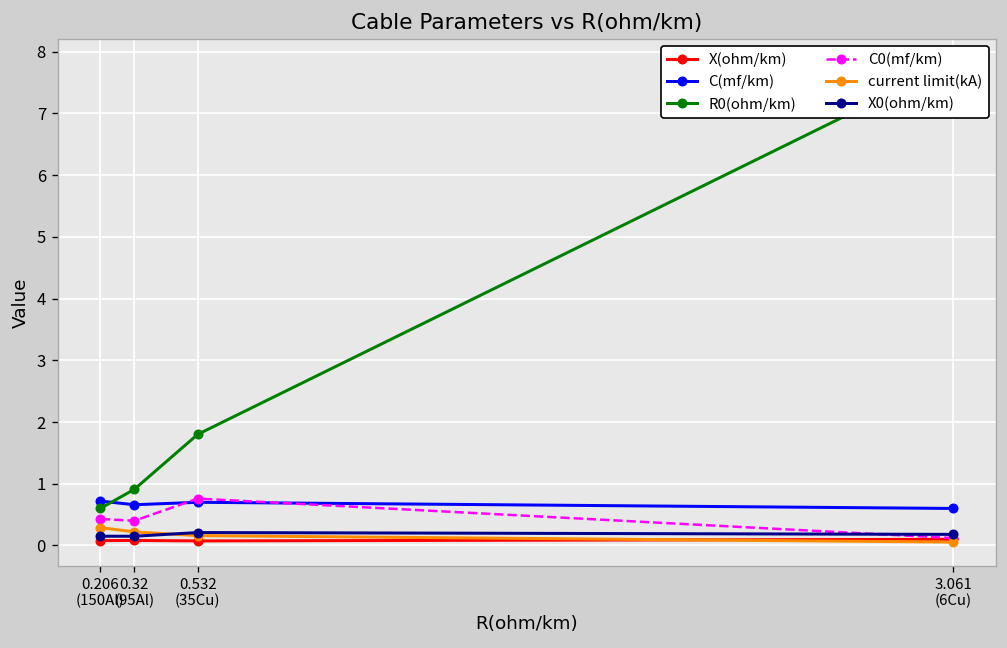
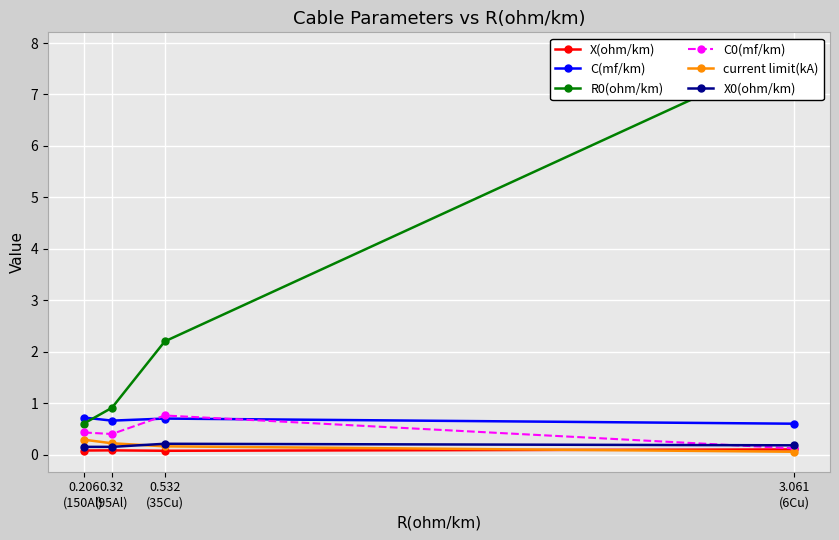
  {
    "X(ohm/km)": {
      "0.532 (35Cu)": 0.1
    },
    "C(mf/km)": {
      "0.532 (35Cu)": 0.7,
      "3.061 (6Cu)": 0.6
    },
    "R0(ohm/km)": {
-     "0.532 (35Cu)": 1.8
+     "0.532 (35Cu)": 2.2
    },
    "C0(mf/km)": {
      "0.532 (35Cu)": 0.8
    },
    "X0(ohm/km)": {
      "3.061 (6Cu)": 0.2
    }
  }
